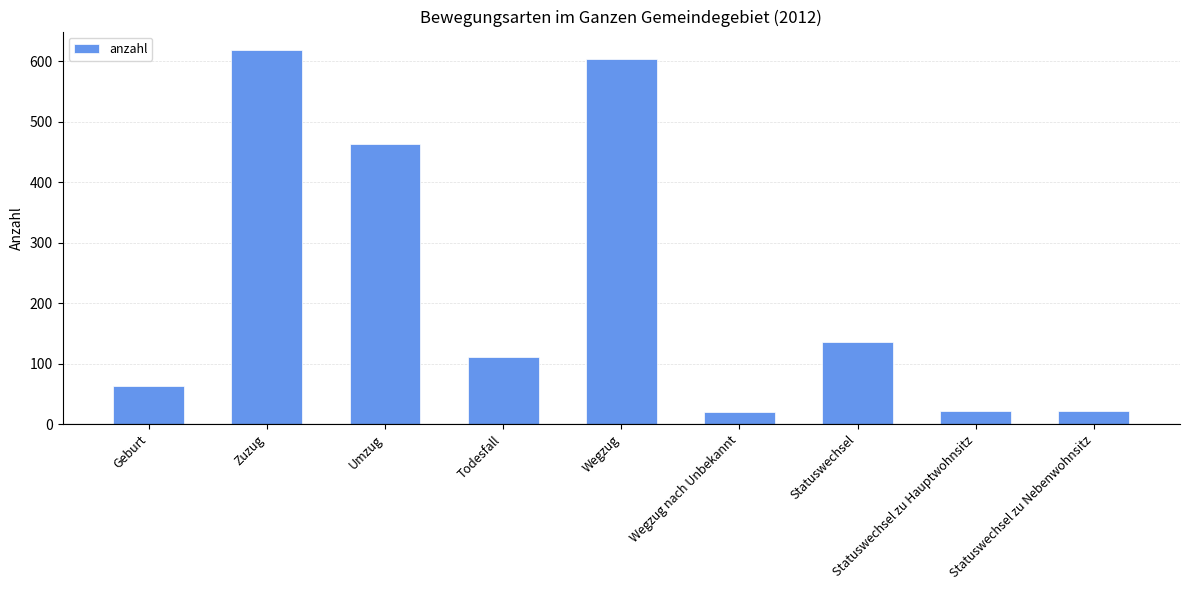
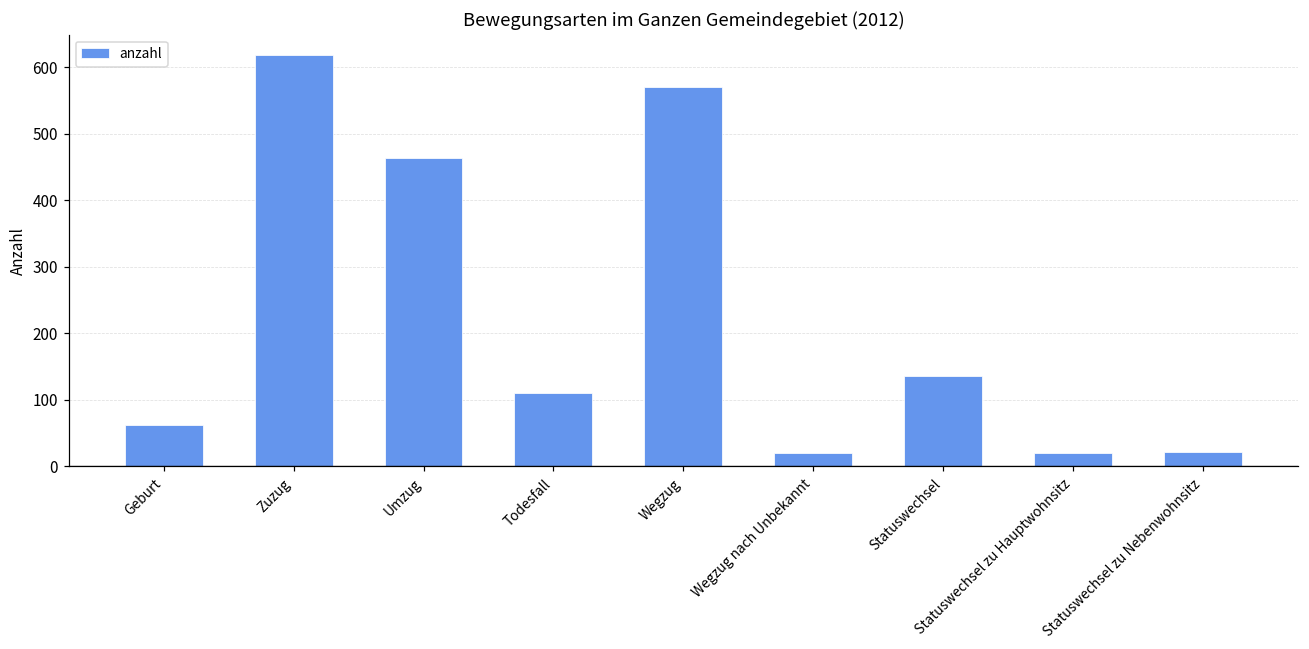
  {
    "Geburt": 60,
    "Zuzug": 620,
    "Umzug": 460,
    "Todesfall": 110,
-   "Wegzug": 600,
+   "Wegzug": 570,
    "Wegzug nach Unbekannt": 20,
    "Statuswechsel": 140,
    "Statuswechsel zu Hauptwohnsitz": 20,
    "Statuswechsel zu Nebenwohnsitz": 20
  }
